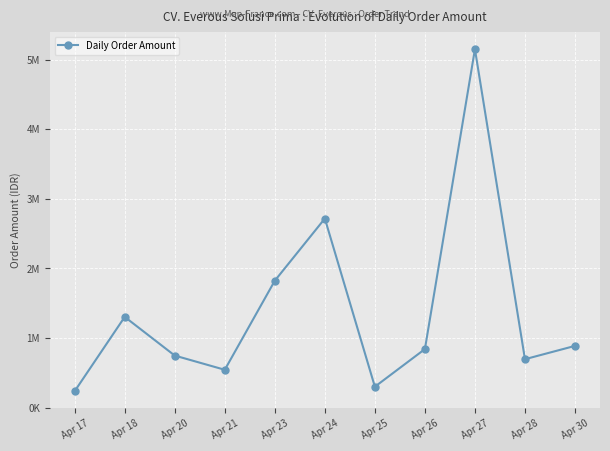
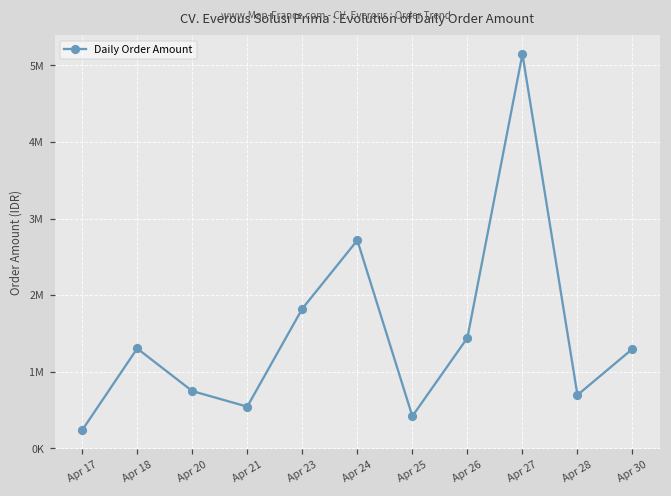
  {
    "Apr 17": 200000,
    "Apr 18": 1300000,
    "Apr 20": 700000,
    "Apr 21": 500000,
    "Apr 23": 1800000,
    "Apr 24": 2700000,
-   "Apr 25": 300000,
-   "Apr 26": 800000,
+   "Apr 25": 400000,
+   "Apr 26": 1400000,
    "Apr 27": 5100000,
    "Apr 28": 700000,
-   "Apr 30": 900000
+   "Apr 30": 1300000
  }
